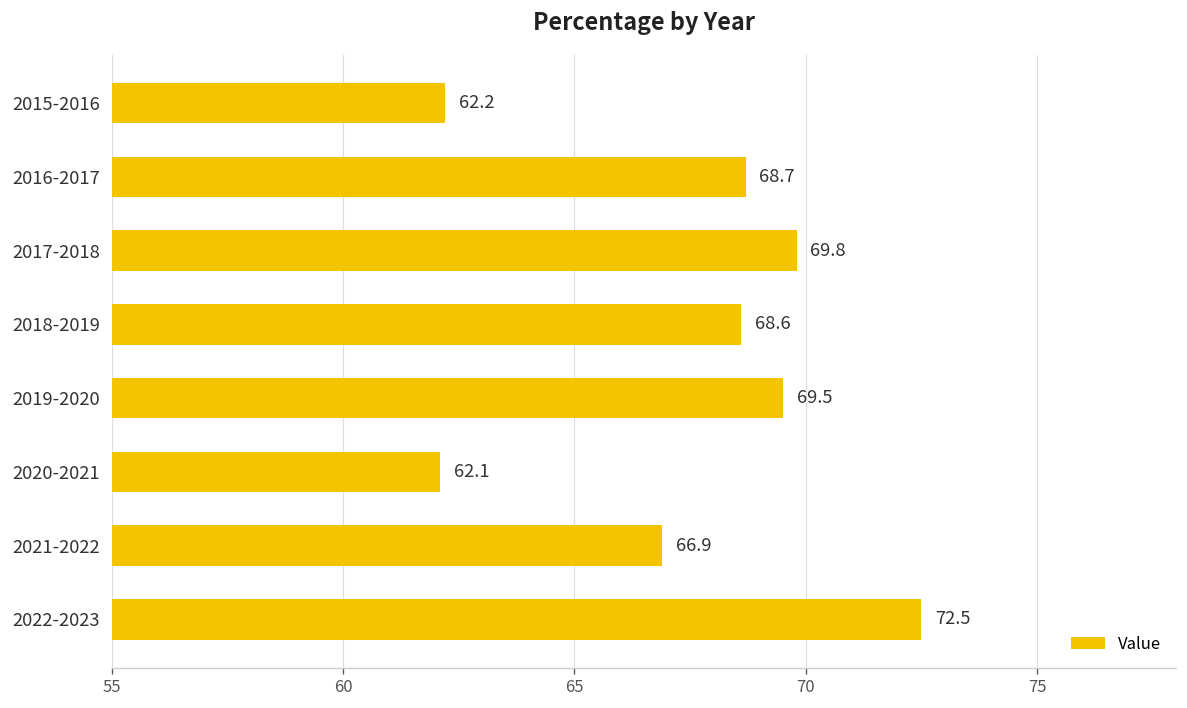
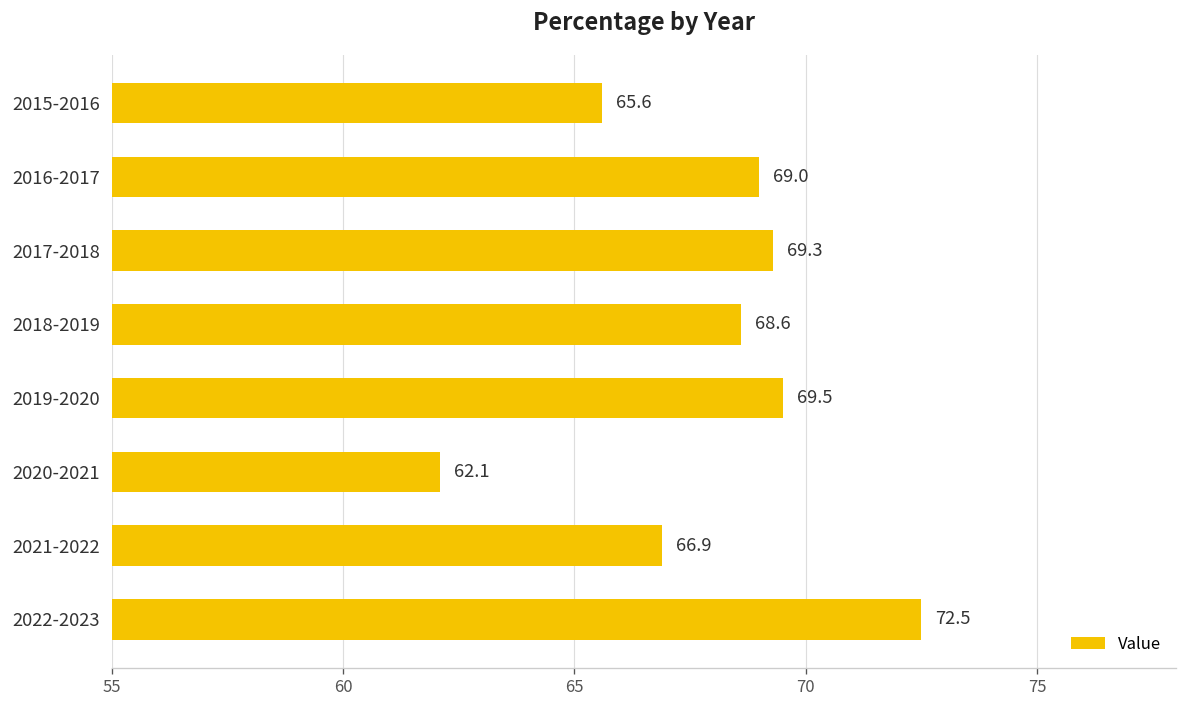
  {
-   "2015-2016": 62.2,
-   "2016-2017": 68.7,
-   "2017-2018": 69.8,
+   "2015-2016": 65.6,
+   "2016-2017": 69.0,
+   "2017-2018": 69.3,
    "2018-2019": 68.6,
    "2019-2020": 69.5,
    "2020-2021": 62.1,
    "2021-2022": 66.9,
    "2022-2023": 72.5
  }
